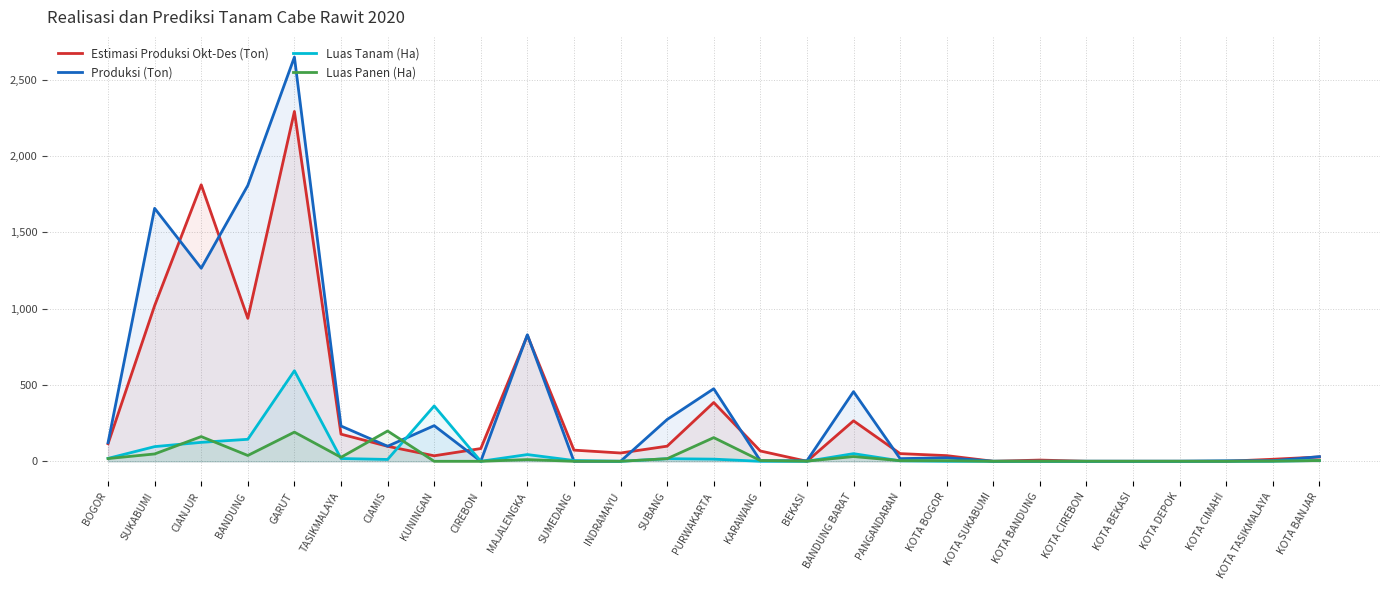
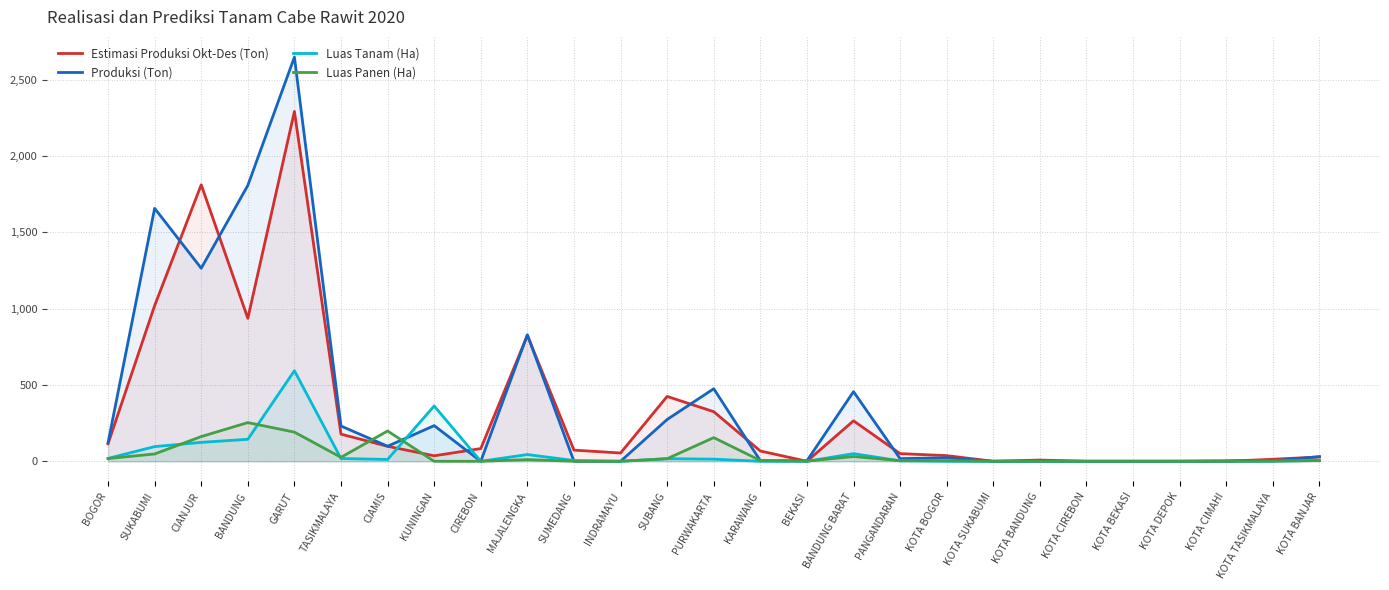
  {
    "Estimasi Produksi Okt-Des (Ton)": {
      "SUKABUMI": "1,020",
      "CIANJUR": "1,810",
      "BANDUNG": "940",
      "GARUT": "2,290",
      "TASIKMALAYA": "180",
      "KUNINGAN": "40",
      "CIREBON": "80",
      "SUMEDANG": "70",
      "INDRAMAYU": "50",
-     "SUBANG": "100",
-     "PURWAKARTA": "390",
+     "SUBANG": "420",
+     "PURWAKARTA": "320",
      "KARAWANG": "70",
      "BANDUNG BARAT": "270",
      "PANGANDARAN": "50"
    },
    "Produksi (Ton)": {
      "SUKABUMI": "1,660",
      "CIANJUR": "1,260",
      "BANDUNG": "1,810",
      "GARUT": "2,650",
      "TASIKMALAYA": "230",
      "KUNINGAN": "230",
      "SUBANG": "270",
      "PURWAKARTA": "480",
      "BANDUNG BARAT": "460"
    },
    "Luas Tanam (Ha)": {
      "SUKABUMI": "100",
      "CIANJUR": "120",
      "BANDUNG": "140",
      "GARUT": "590",
      "CIAMIS": "10",
      "KUNINGAN": "360",
      "MAJALENGKA": "40",
      "PURWAKARTA": "10",
      "BANDUNG BARAT": "50"
    },
    "Luas Panen (Ha)": {
      "SUKABUMI": "50",
      "CIANJUR": "160",
-     "BANDUNG": "40",
+     "BANDUNG": "250",
      "GARUT": "190",
      "CIAMIS": "200",
      "KUNINGAN": "0",
      "MAJALENGKA": "10",
      "PURWAKARTA": "160",
      "BANDUNG BARAT": "30"
    }
  }
